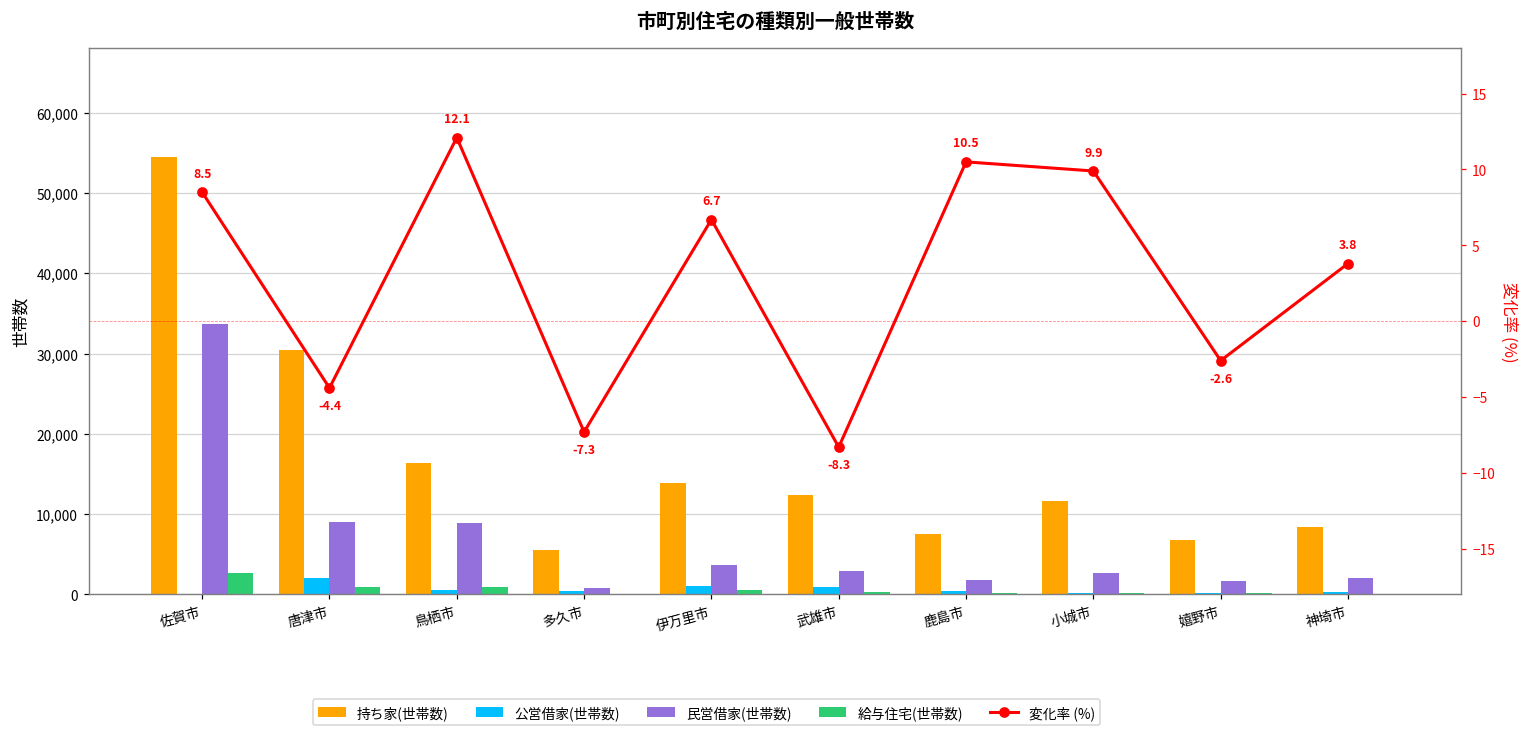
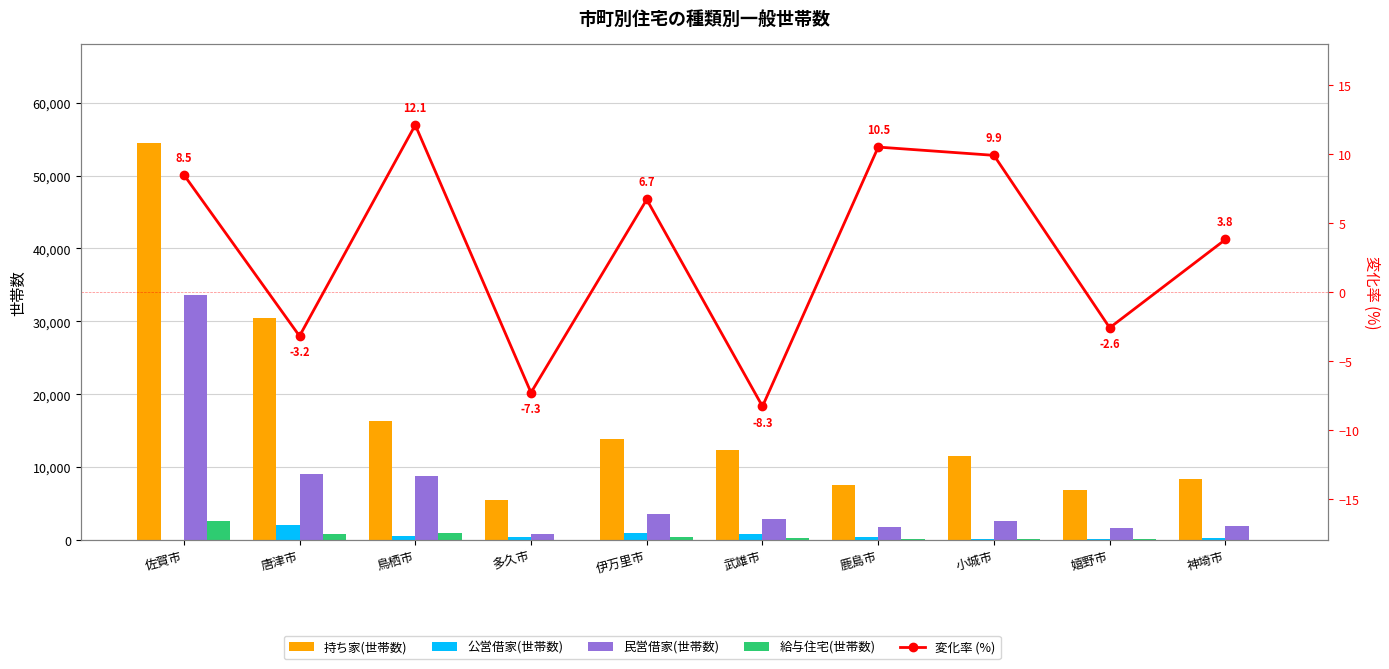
  {
    "変化率 (%)": {
      "佐賀市": 8.5,
-     "唐津市": -4.4,
+     "唐津市": -3.2,
      "鳥栖市": 12.1,
      "多久市": -7.3,
      "伊万里市": 6.7,
      "武雄市": -8.3,
      "鹿島市": 10.5,
      "小城市": 9.9,
      "嬉野市": -2.6,
      "神埼市": 3.8
    }
  }
